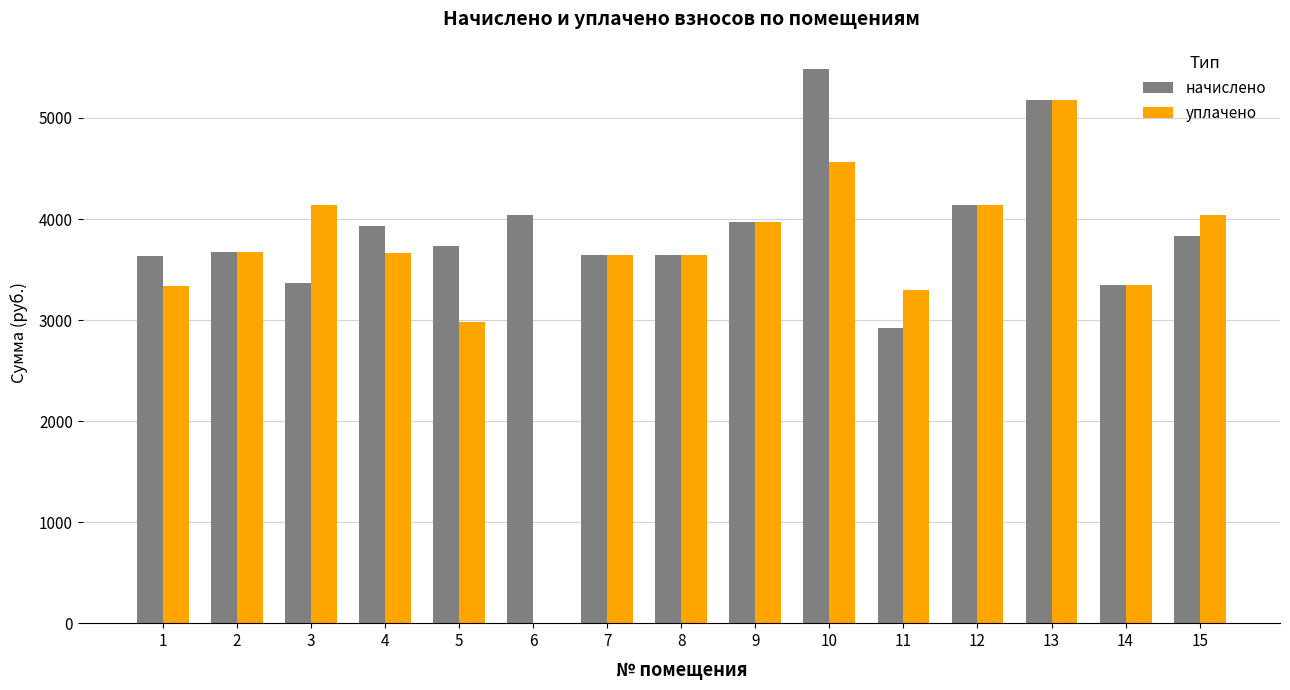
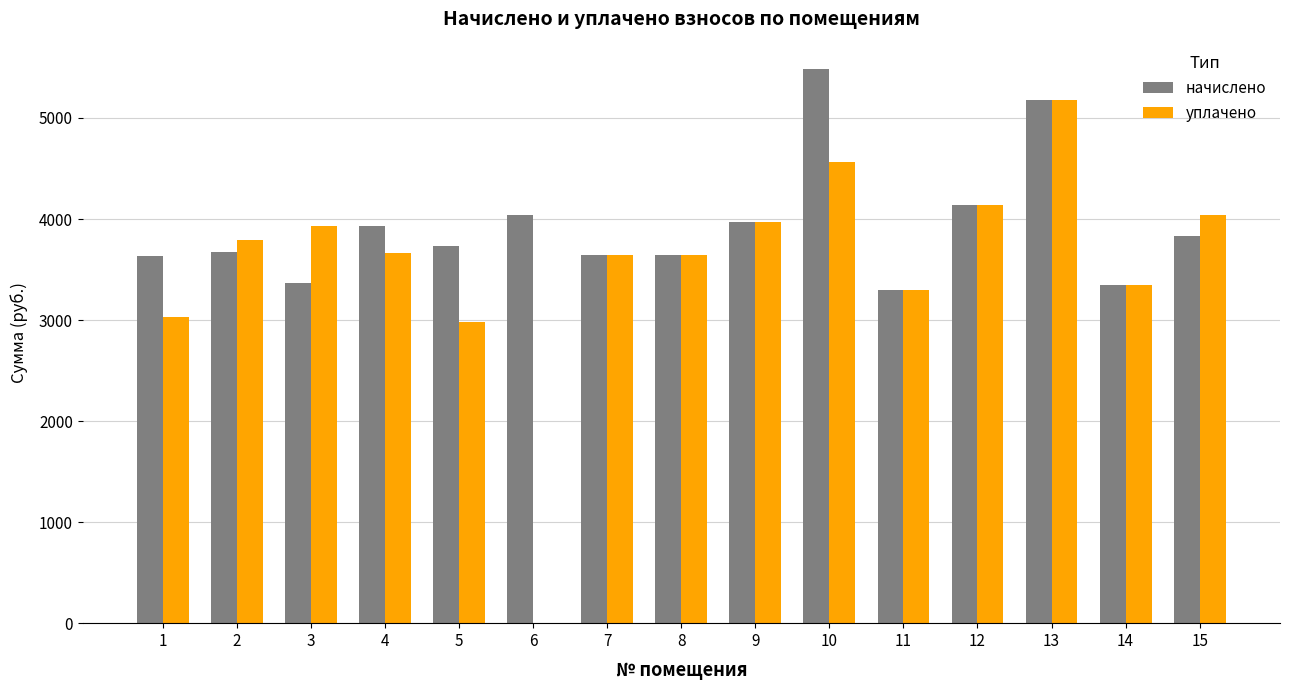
  {
    "начислено": {
      "1": 3630,
      "2": 3680,
      "3": 3370,
      "4": 3930,
      "5": 3730,
      "6": 4040,
      "7": 3640,
      "8": 3640,
      "9": 3970,
      "10": 5480,
-     "11": 2920,
+     "11": 3300,
      "12": 4140,
      "13": 5180,
      "14": 3350,
      "15": 3830
    },
    "уплачено": {
-     "1": 3340,
-     "2": 3680,
-     "3": 4140,
+     "1": 3030,
+     "2": 3800,
+     "3": 3930,
      "4": 3660,
      "5": 2980,
      "6": 0,
      "7": 3640,
      "8": 3640,
      "9": 3970,
      "10": 4570,
      "11": 3300,
      "12": 4140,
      "13": 5180,
      "14": 3350,
      "15": 4040
    }
  }
